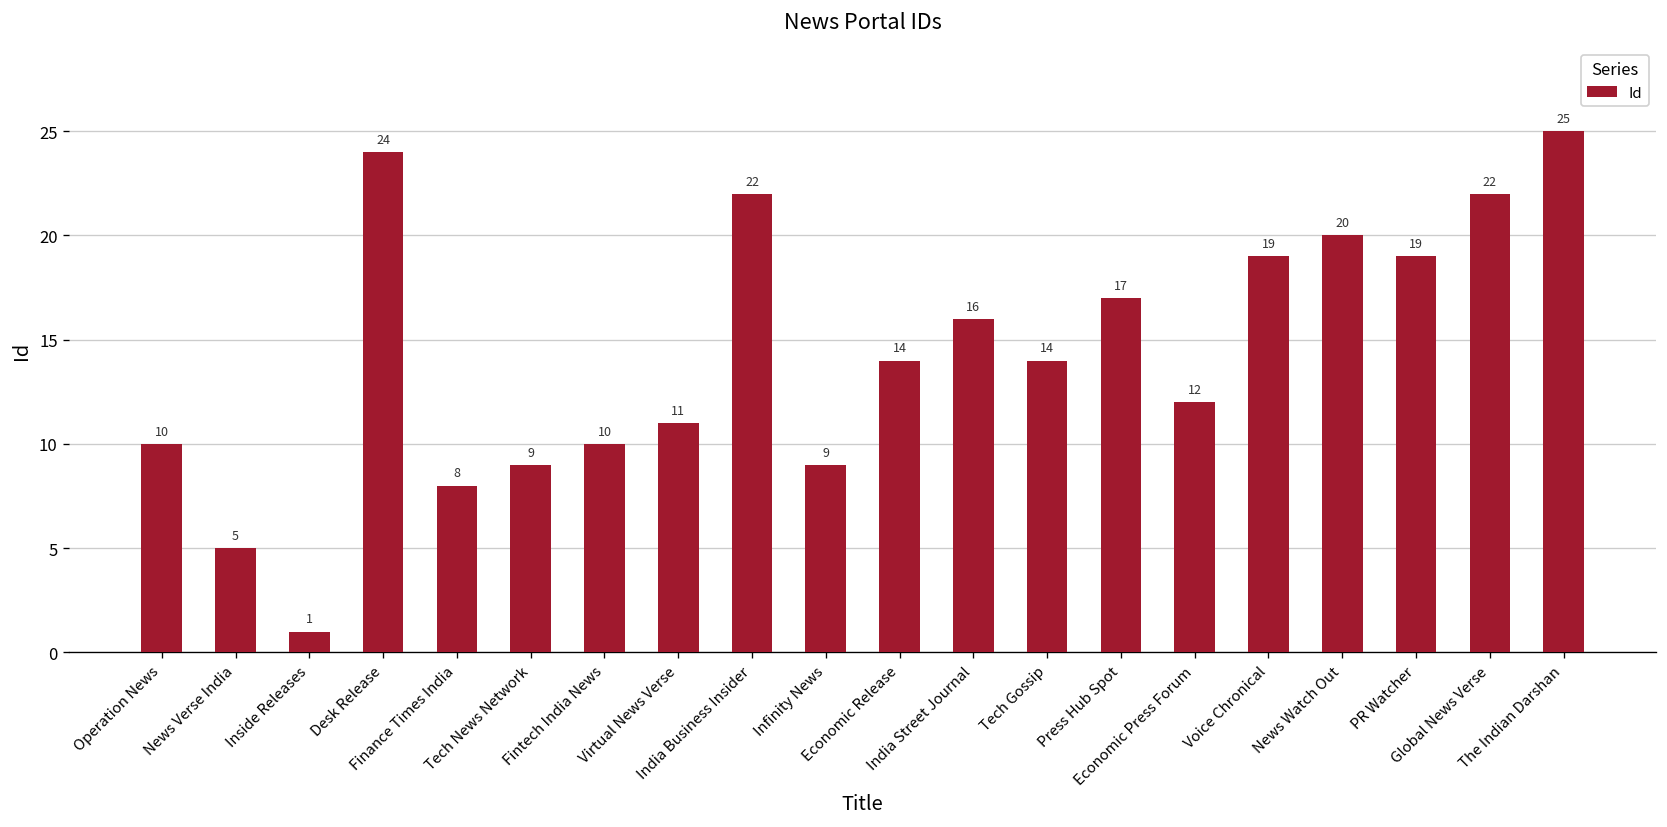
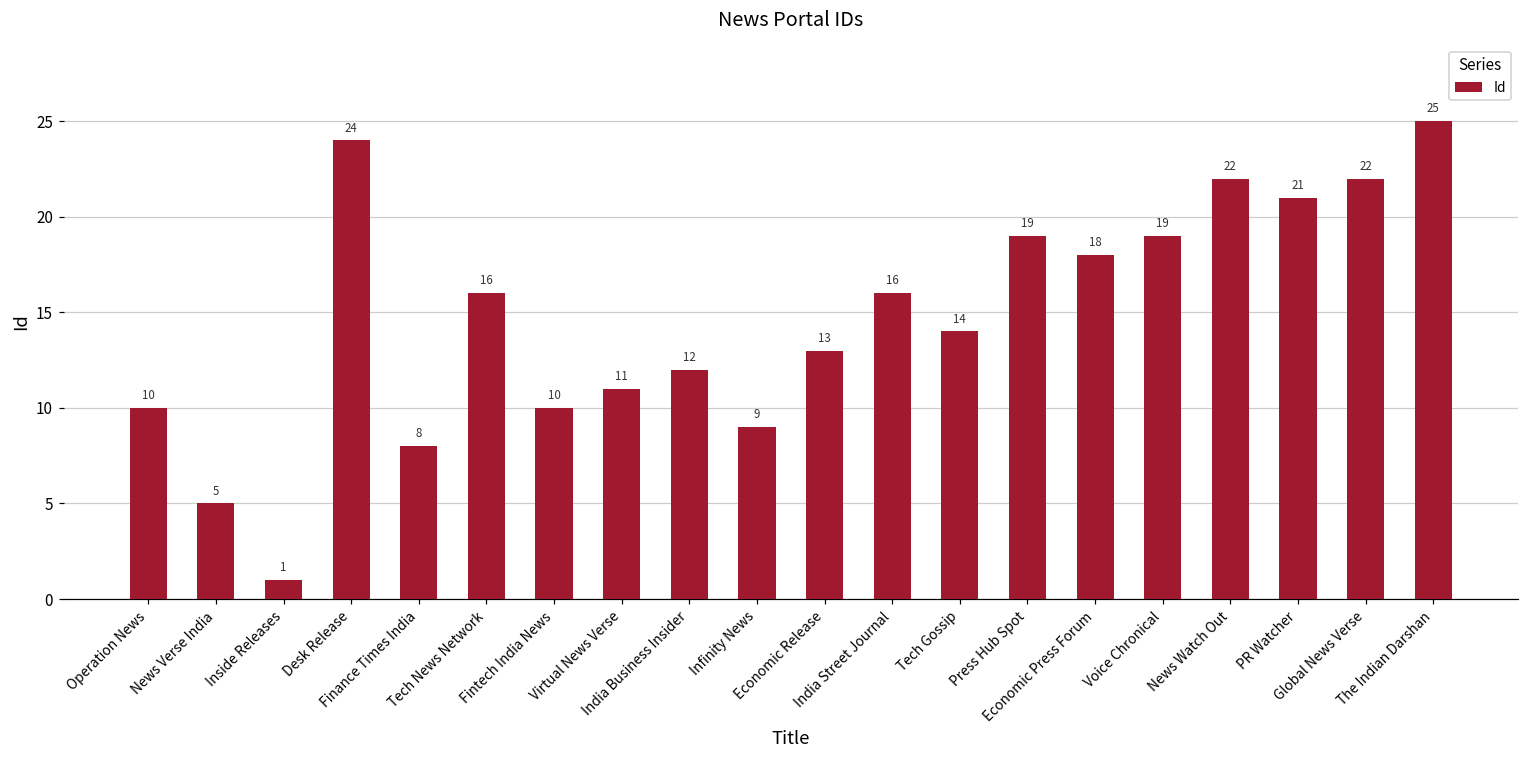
  {
    "Operation News": 10,
    "News Verse India": 5,
    "Inside Releases": 1,
    "Desk Release": 24,
    "Finance Times India": 8,
-   "Tech News Network": 9,
+   "Tech News Network": 16,
    "Fintech India News": 10,
    "Virtual News Verse": 11,
-   "India Business Insider": 22,
+   "India Business Insider": 12,
    "Infinity News": 9,
-   "Economic Release": 14,
+   "Economic Release": 13,
    "India Street Journal": 16,
    "Tech Gossip": 14,
-   "Press Hub Spot": 17,
-   "Economic Press Forum": 12,
+   "Press Hub Spot": 19,
+   "Economic Press Forum": 18,
    "Voice Chronical": 19,
-   "News Watch Out": 20,
-   "PR Watcher": 19,
+   "News Watch Out": 22,
+   "PR Watcher": 21,
    "Global News Verse": 22,
    "The Indian Darshan": 25
  }
